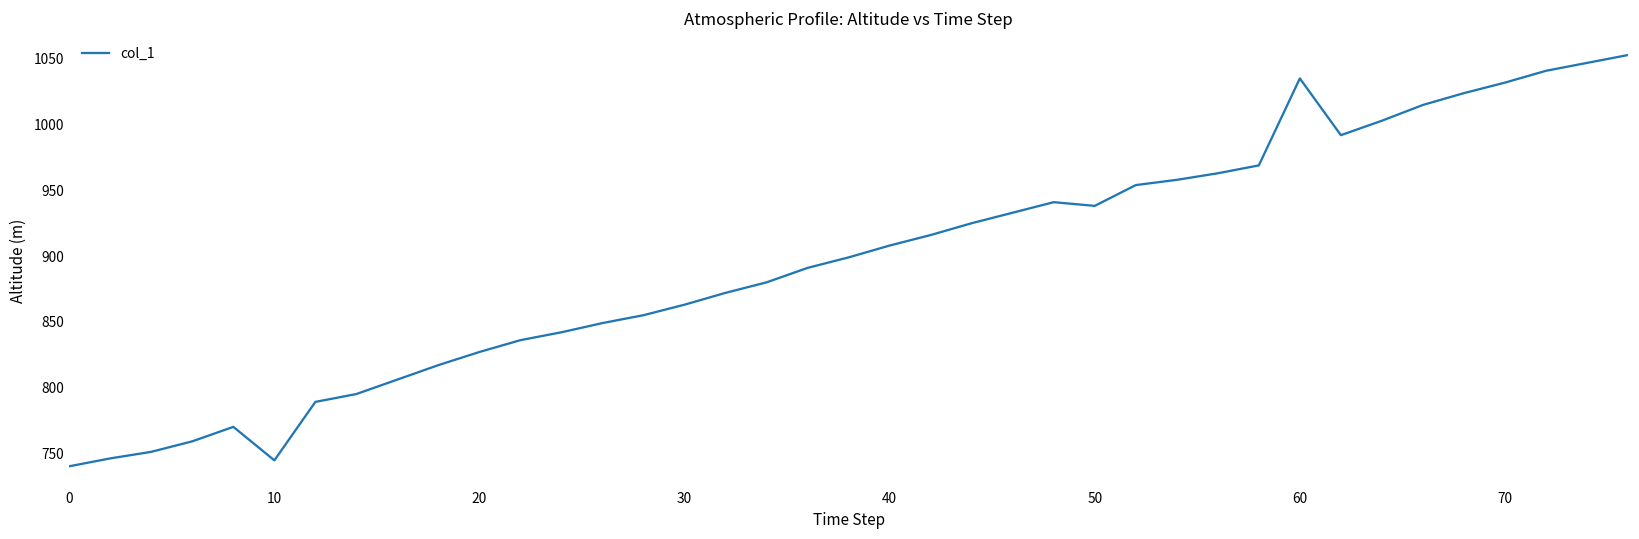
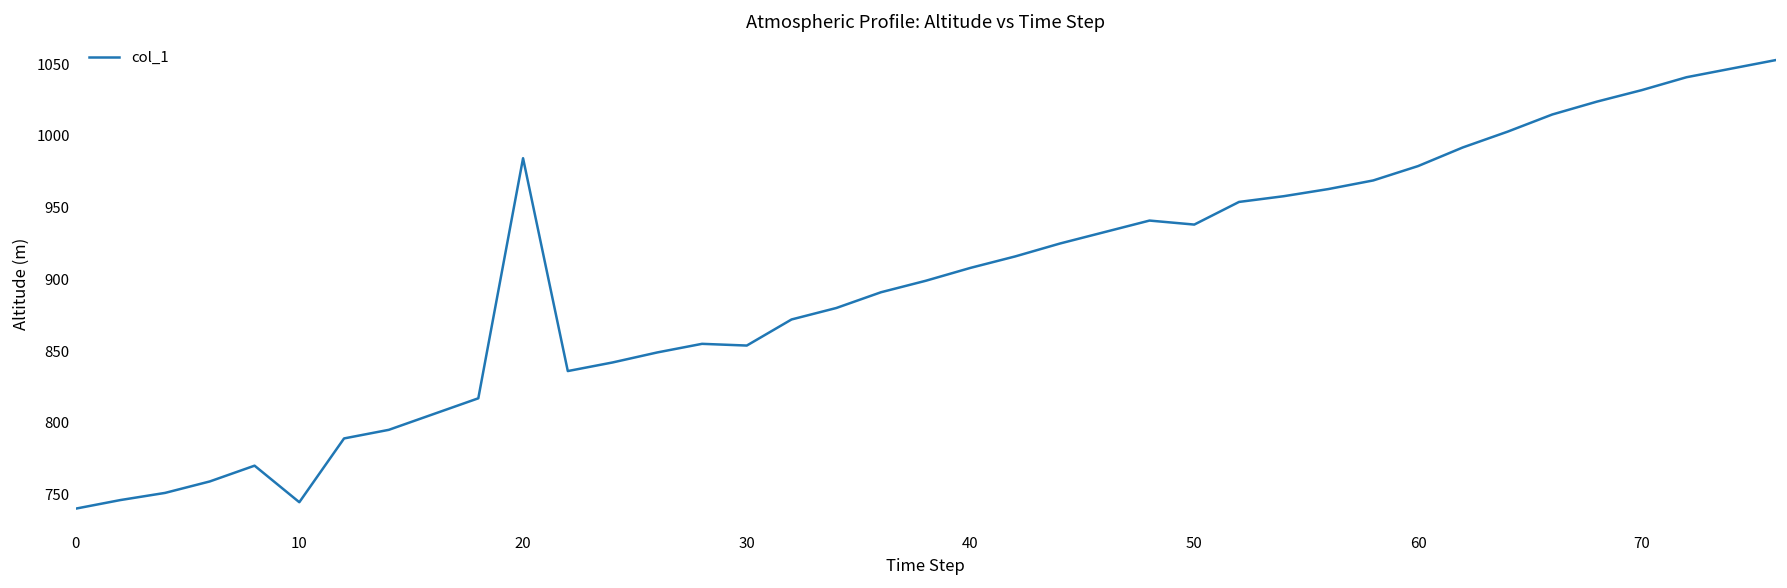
  {
    "0": 740,
    "10": 745,
-   "20": 827,
-   "30": 863,
+   "20": 985,
+   "30": 854,
    "40": 908,
    "50": 938,
-   "60": 1035,
+   "60": 979,
    "70": 1032
  }
